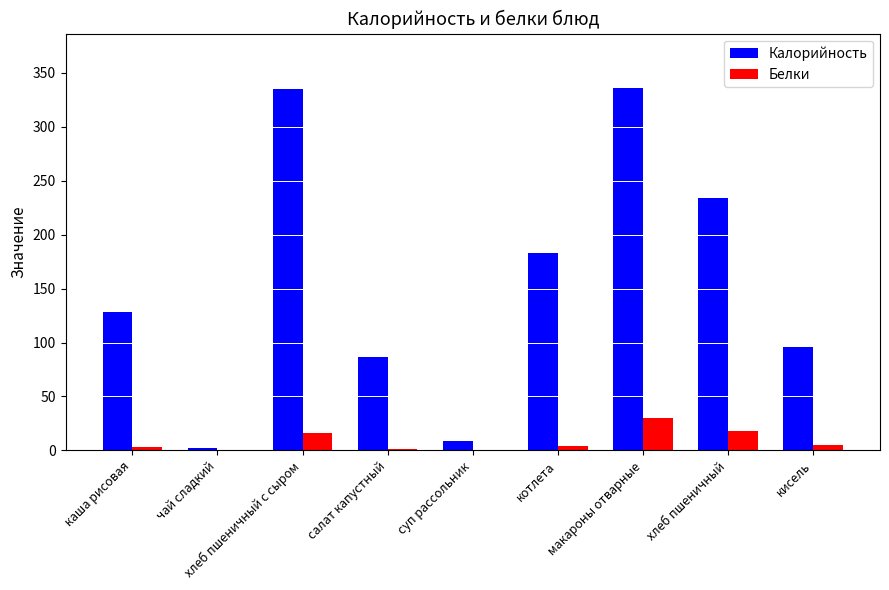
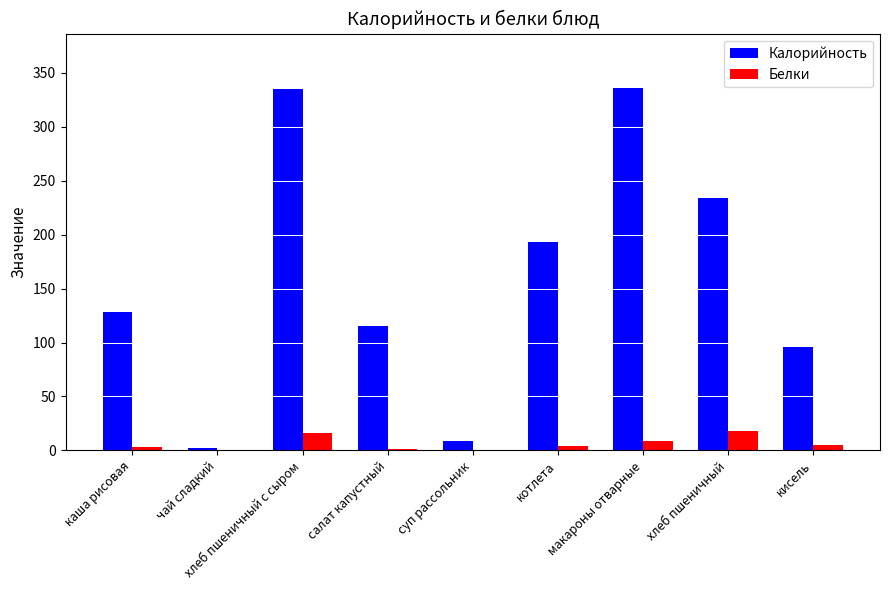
  {
    "Калорийность": {
      "каша рисовая": 128,
      "хлеб пшеничный с сыром": 335,
-     "салат капустный": 87,
+     "салат капустный": 115,
      "суп рассольник": 9,
-     "котлета": 183,
+     "котлета": 193,
      "макароны отварные": 336,
      "хлеб пшеничный": 234,
      "кисель": 96
    },
    "Белки": {
      "каша рисовая": 3,
      "чай сладкий": 0,
      "хлеб пшеничный с сыром": 16,
      "суп рассольник": 0,
      "котлета": 4,
-     "макароны отварные": 30,
+     "макароны отварные": 9,
      "хлеб пшеничный": 18,
      "кисель": 5
    }
  }
